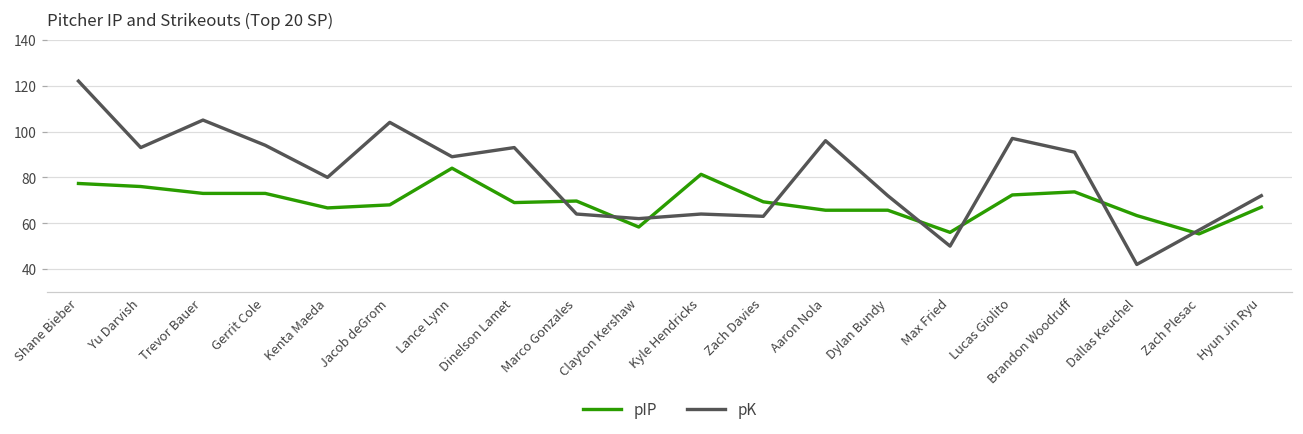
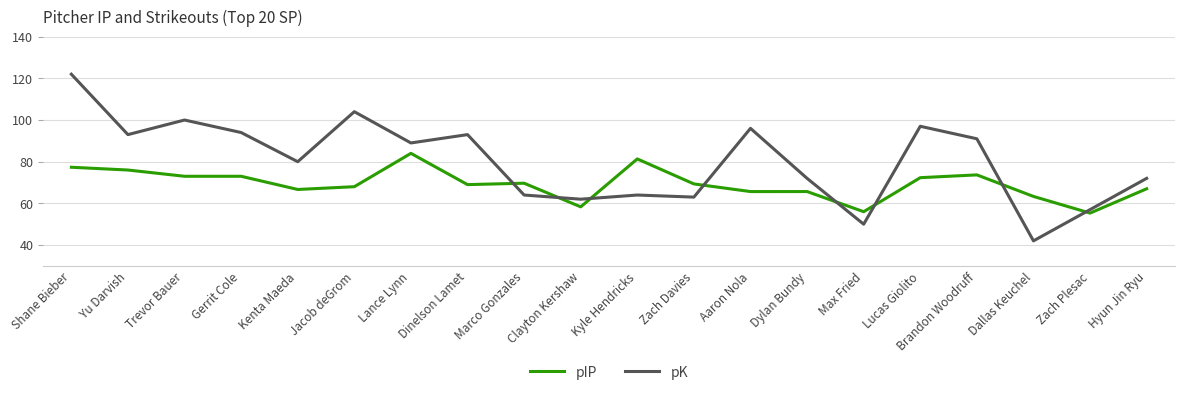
  {
    "pIP": {
      "Shane Bieber": 77,
      "Yu Darvish": 76,
      "Trevor Bauer": 73,
      "Gerrit Cole": 73,
      "Kenta Maeda": 67,
      "Jacob deGrom": 68,
      "Lance Lynn": 84,
      "Dinelson Lamet": 69,
      "Marco Gonzales": 70,
      "Clayton Kershaw": 58,
      "Kyle Hendricks": 81,
      "Zach Davies": 69,
      "Aaron Nola": 66,
      "Dylan Bundy": 66,
      "Max Fried": 56,
      "Lucas Giolito": 72,
      "Brandon Woodruff": 74,
      "Dallas Keuchel": 63,
      "Zach Plesac": 55,
      "Hyun Jin Ryu": 67
    },
    "pK": {
      "Shane Bieber": 122,
      "Yu Darvish": 93,
-     "Trevor Bauer": 105,
+     "Trevor Bauer": 100,
      "Gerrit Cole": 94,
      "Kenta Maeda": 80,
      "Jacob deGrom": 104,
      "Lance Lynn": 89,
      "Dinelson Lamet": 93,
      "Marco Gonzales": 64,
      "Clayton Kershaw": 62,
      "Kyle Hendricks": 64,
      "Zach Davies": 63,
      "Aaron Nola": 96,
      "Dylan Bundy": 72,
      "Max Fried": 50,
      "Lucas Giolito": 97,
      "Brandon Woodruff": 91,
      "Dallas Keuchel": 42,
      "Zach Plesac": 57,
      "Hyun Jin Ryu": 72
    }
  }
